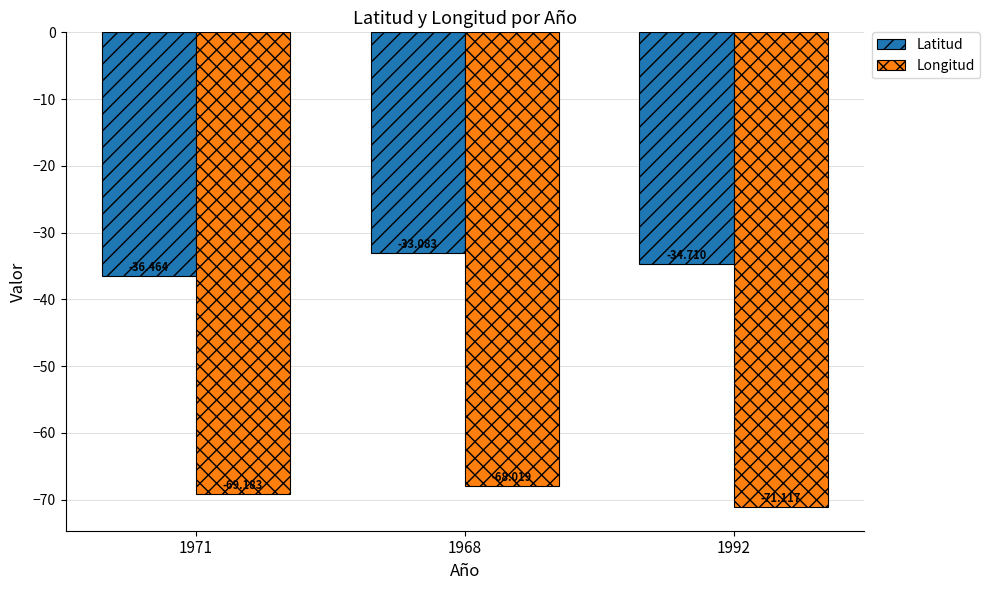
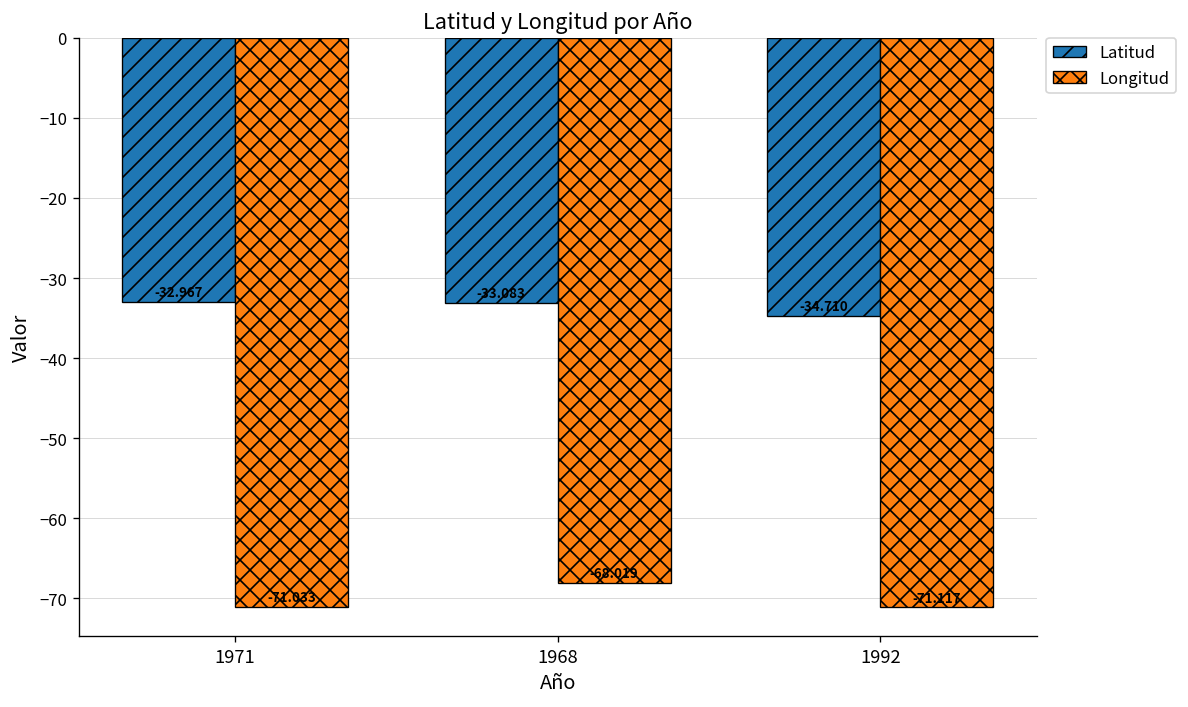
  {
    "Latitud": {
-     "1971": -36.464,
+     "1971": -32.967,
      "1968": -33.083,
      "1992": -34.710
    },
    "Longitud": {
-     "1971": -69.183,
+     "1971": -71.033,
      "1968": -68.019,
      "1992": -71.117
    }
  }
